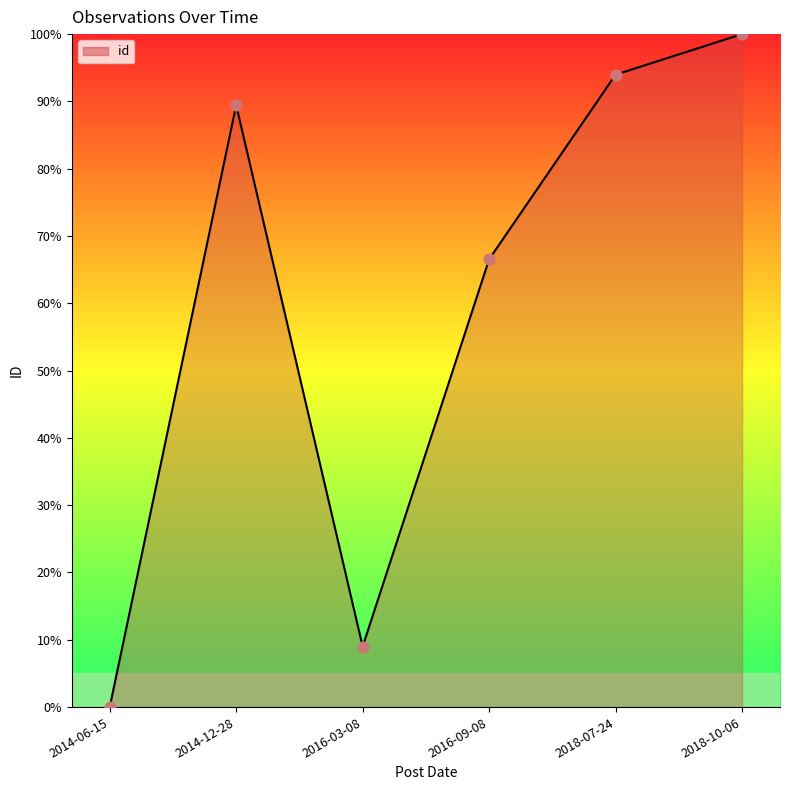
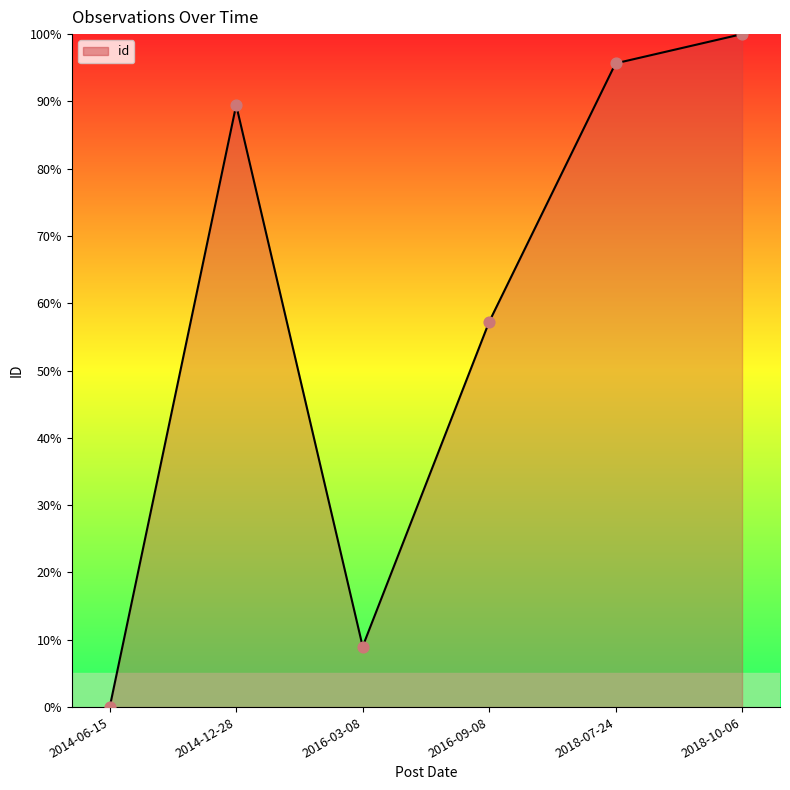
  {
    "2014-12-28": "89%",
    "2016-03-08": "9%",
-   "2016-09-08": "67%",
-   "2018-07-24": "94%",
+   "2016-09-08": "57%",
+   "2018-07-24": "96%",
    "2018-10-06": "100%"
  }
